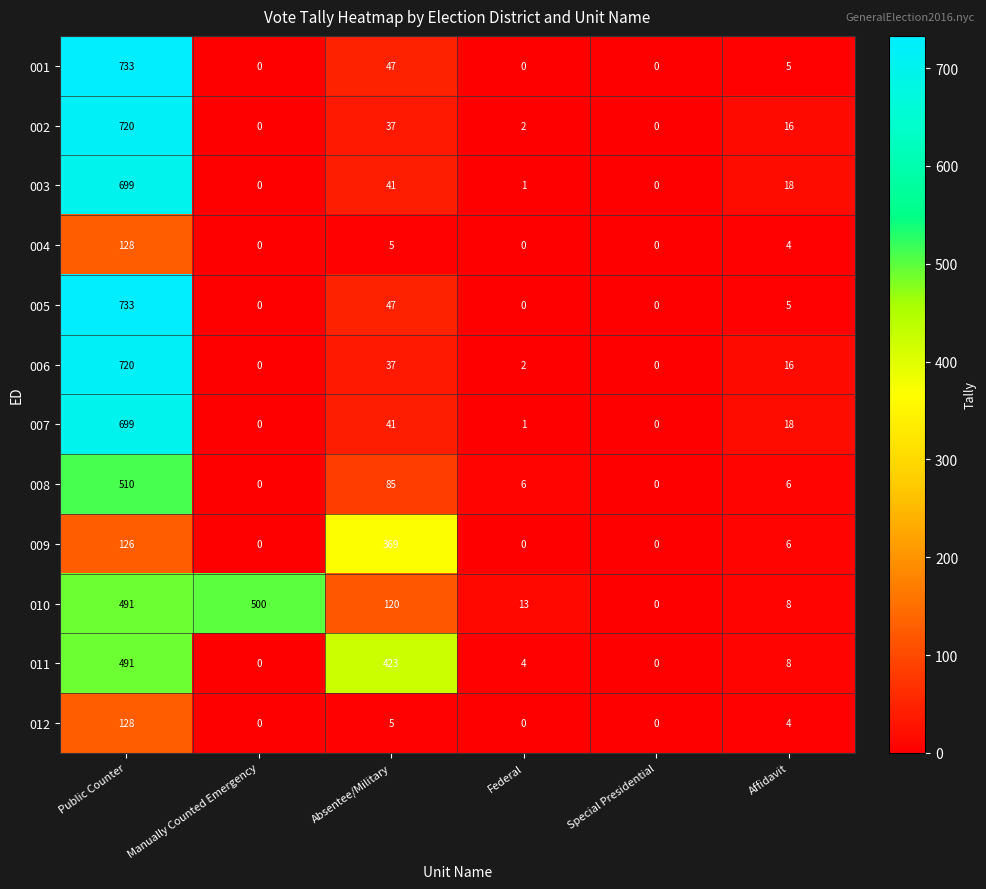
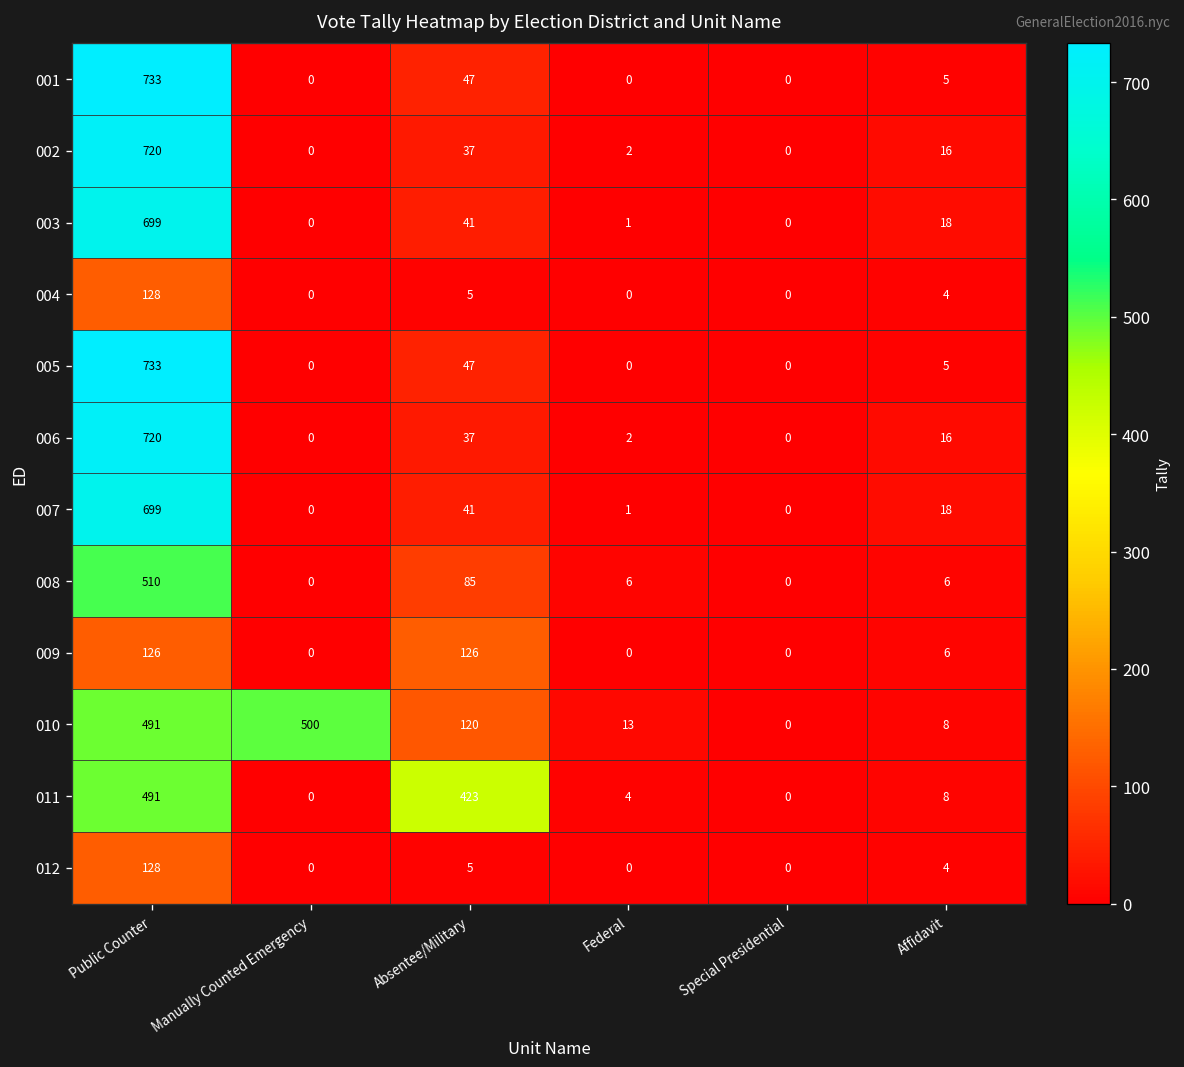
  {
    "001": {
      "Public Counter": 733,
      "Manually Counted Emergency": 0,
      "Absentee/Military": 47,
      "Federal": 0,
      "Special Presidential": 0,
      "Affidavit": 5
    },
    "002": {
      "Public Counter": 720,
      "Manually Counted Emergency": 0,
      "Absentee/Military": 37,
      "Federal": 2,
      "Special Presidential": 0,
      "Affidavit": 16
    },
    "003": {
      "Public Counter": 699,
      "Manually Counted Emergency": 0,
      "Absentee/Military": 41,
      "Federal": 1,
      "Special Presidential": 0,
      "Affidavit": 18
    },
    "004": {
      "Public Counter": 128,
      "Manually Counted Emergency": 0,
      "Absentee/Military": 5,
      "Federal": 0,
      "Special Presidential": 0,
      "Affidavit": 4
    },
    "005": {
      "Public Counter": 733,
      "Manually Counted Emergency": 0,
      "Absentee/Military": 47,
      "Federal": 0,
      "Special Presidential": 0,
      "Affidavit": 5
    },
    "006": {
      "Public Counter": 720,
      "Manually Counted Emergency": 0,
      "Absentee/Military": 37,
      "Federal": 2,
      "Special Presidential": 0,
      "Affidavit": 16
    },
    "007": {
      "Public Counter": 699,
      "Manually Counted Emergency": 0,
      "Absentee/Military": 41,
      "Federal": 1,
      "Special Presidential": 0,
      "Affidavit": 18
    },
    "008": {
      "Public Counter": 510,
      "Manually Counted Emergency": 0,
      "Absentee/Military": 85,
      "Federal": 6,
      "Special Presidential": 0,
      "Affidavit": 6
    },
    "009": {
      "Public Counter": 126,
      "Manually Counted Emergency": 0,
-     "Absentee/Military": 369,
+     "Absentee/Military": 126,
      "Federal": 0,
      "Special Presidential": 0,
      "Affidavit": 6
    },
    "010": {
      "Public Counter": 491,
      "Manually Counted Emergency": 500,
      "Absentee/Military": 120,
      "Federal": 13,
      "Special Presidential": 0,
      "Affidavit": 8
    },
    "011": {
      "Public Counter": 491,
      "Manually Counted Emergency": 0,
      "Absentee/Military": 423,
      "Federal": 4,
      "Special Presidential": 0,
      "Affidavit": 8
    },
    "012": {
      "Public Counter": 128,
      "Manually Counted Emergency": 0,
      "Absentee/Military": 5,
      "Federal": 0,
      "Special Presidential": 0,
      "Affidavit": 4
    }
  }
